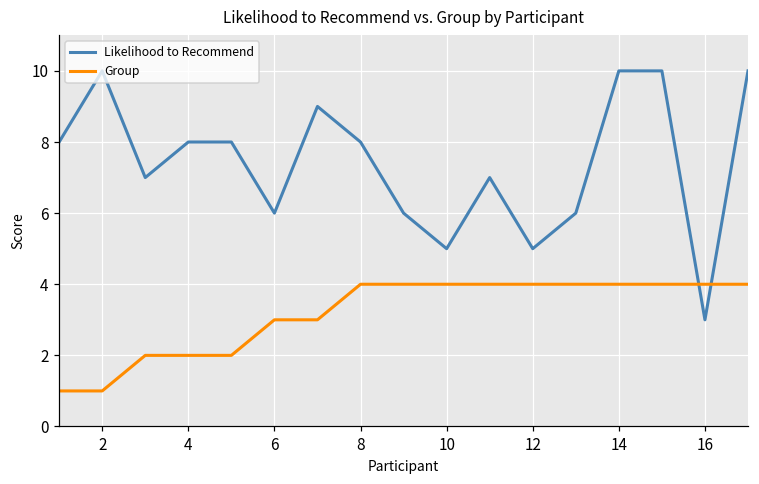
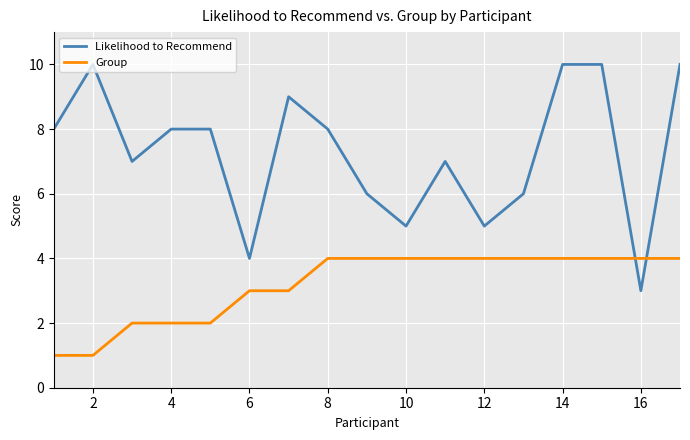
  {
    "Likelihood to Recommend": {
      "4": 8,
-     "6": 6,
+     "6": 4,
      "8": 8,
      "10": 5,
      "12": 5,
      "14": 10,
      "16": 3
    },
    "Group": {
      "2": 1,
      "4": 2,
      "6": 3,
      "8": 4,
      "10": 4,
      "12": 4,
      "14": 4,
      "16": 4
    }
  }
